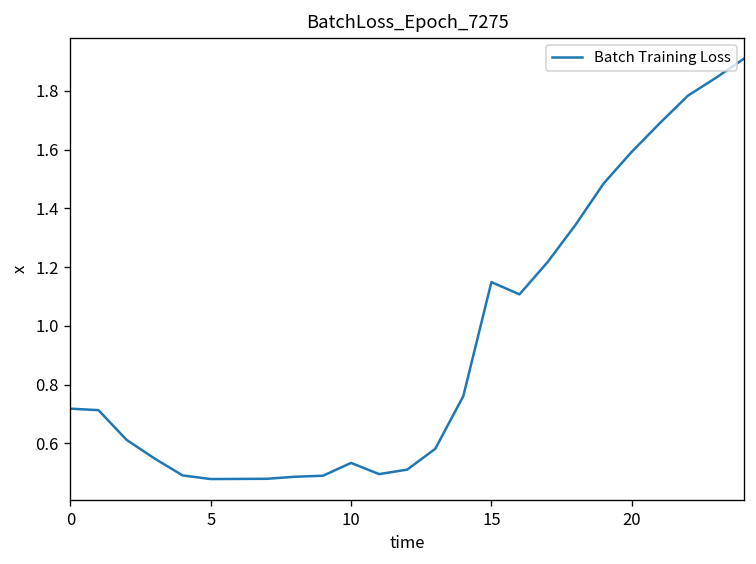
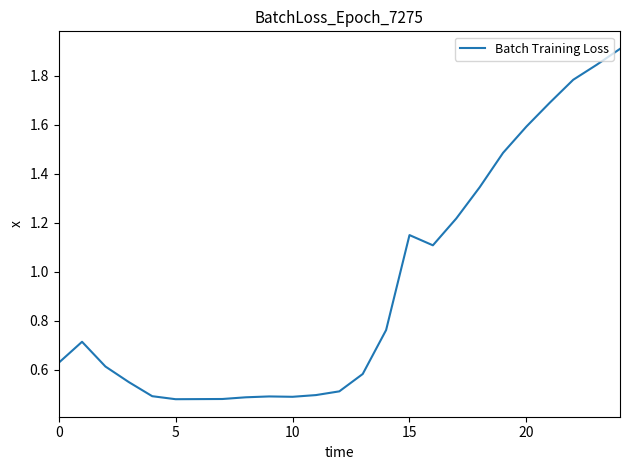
  {
-   "0": 0.72,
+   "0": 0.63,
    "5": 0.48,
-   "10": 0.53,
+   "10": 0.49,
    "15": 1.15,
    "20": 1.59
  }
